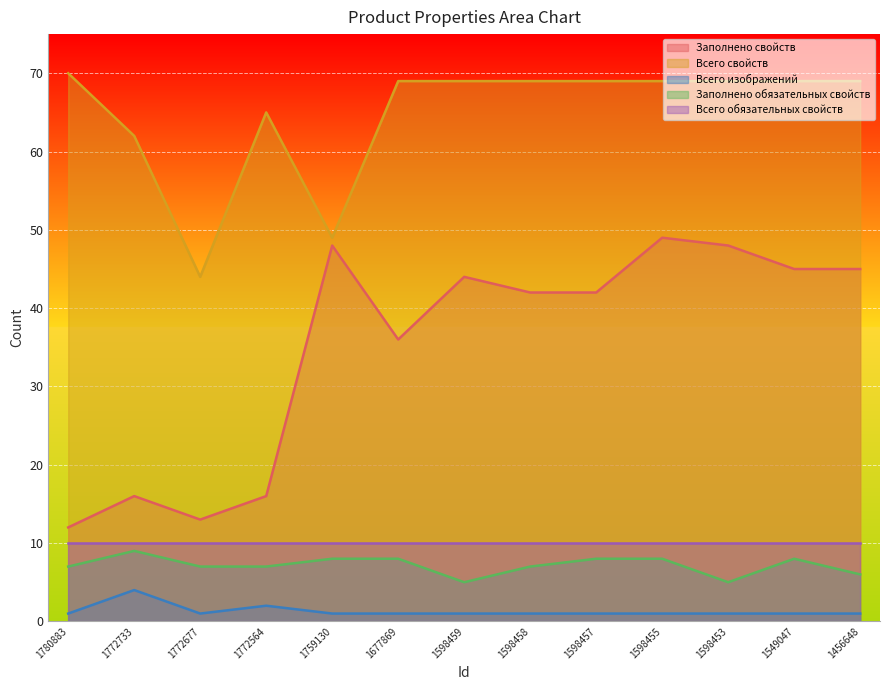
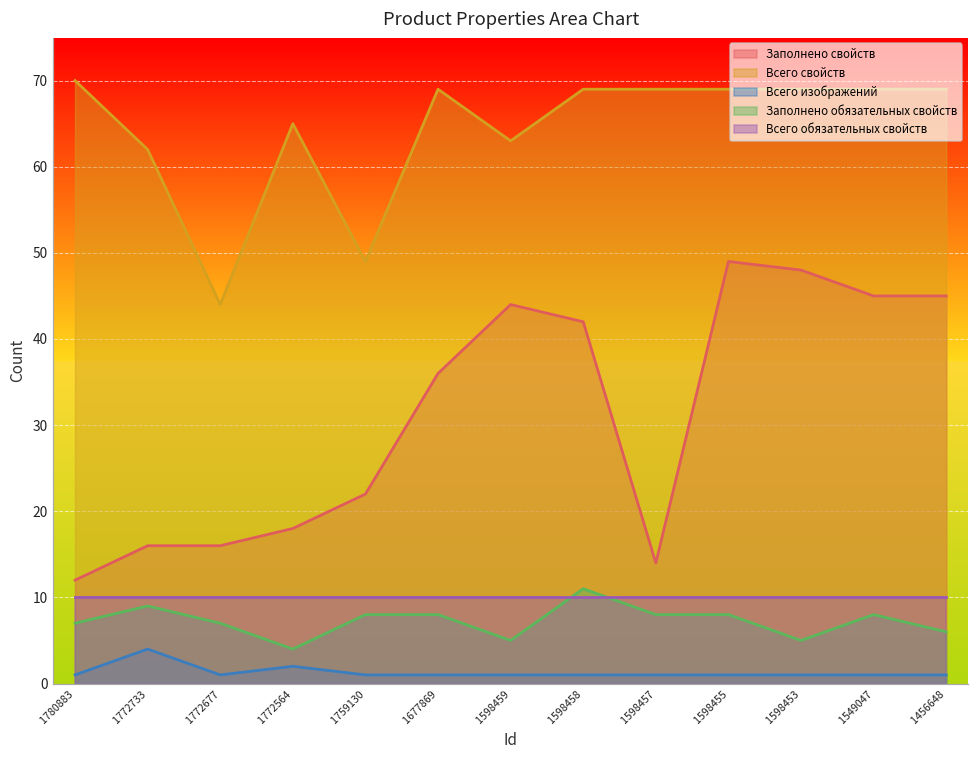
  {
    "Заполнено свойств": {
      "1780883": 12,
      "1772733": 16,
-     "1772677": 13,
-     "1772564": 16,
-     "1759130": 48,
+     "1772677": 16,
+     "1772564": 18,
+     "1759130": 22,
      "1677869": 36,
      "1598459": 44,
      "1598458": 42,
-     "1598457": 42,
+     "1598457": 14,
      "1598455": 49,
      "1598453": 48,
      "1549047": 45,
      "1456648": 45
    },
    "Всего свойств": {
      "1780883": 70,
      "1772733": 62,
      "1772677": 44,
      "1772564": 65,
      "1759130": 49,
      "1677869": 69,
-     "1598459": 69,
+     "1598459": 63,
      "1598458": 69,
      "1598457": 69,
      "1598455": 69
    },
    "Всего изображений": {
      "1780883": 1,
      "1772733": 4,
      "1772677": 1,
      "1772564": 2,
      "1759130": 1,
      "1677869": 1,
      "1598459": 1,
      "1598458": 1,
      "1598457": 1,
      "1598455": 1,
      "1598453": 1,
      "1549047": 1,
      "1456648": 1
    },
    "Заполнено обязательных свойств": {
      "1780883": 7,
      "1772733": 9,
      "1772677": 7,
-     "1772564": 7,
+     "1772564": 4,
      "1759130": 8,
      "1677869": 8,
      "1598459": 5,
-     "1598458": 7,
+     "1598458": 11,
      "1598457": 8,
      "1598455": 8,
      "1598453": 5,
      "1549047": 8,
      "1456648": 6
    },
    "Всего обязательных свойств": {
      "1780883": 10,
      "1772733": 10,
      "1772677": 10,
      "1772564": 10,
      "1759130": 10,
      "1677869": 10,
      "1598459": 10,
      "1598458": 10,
      "1598457": 10,
      "1598455": 10,
      "1598453": 10,
      "1549047": 10,
      "1456648": 10
    }
  }
